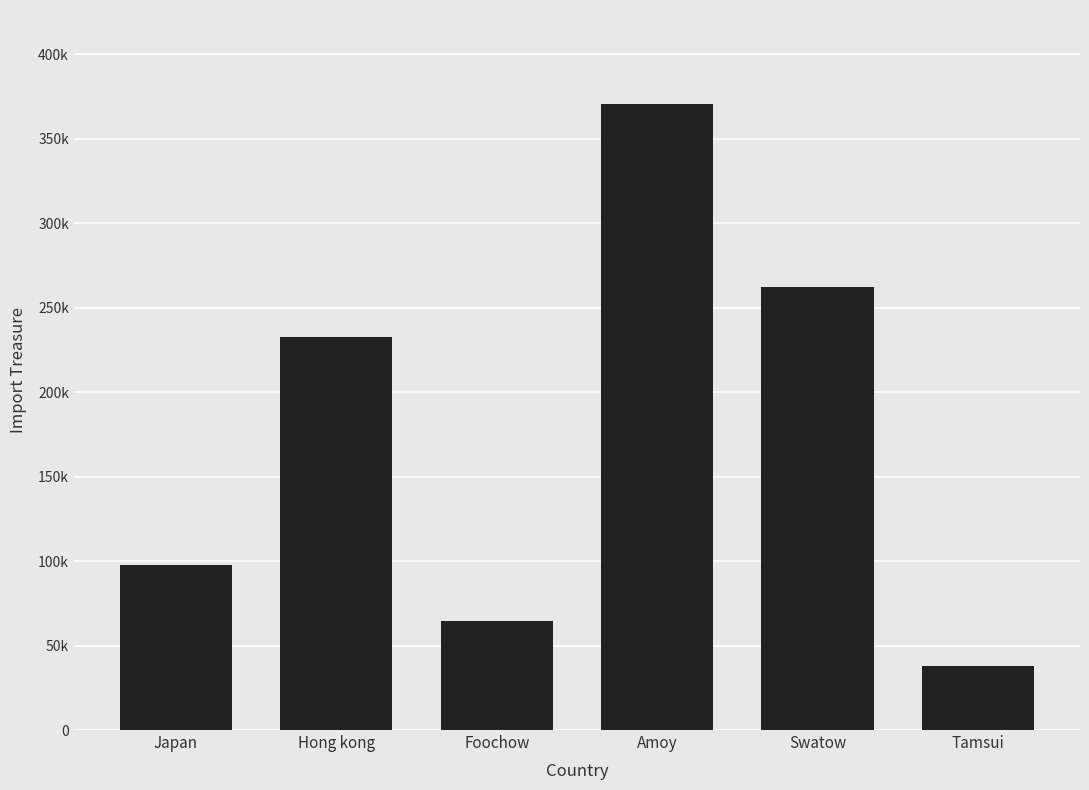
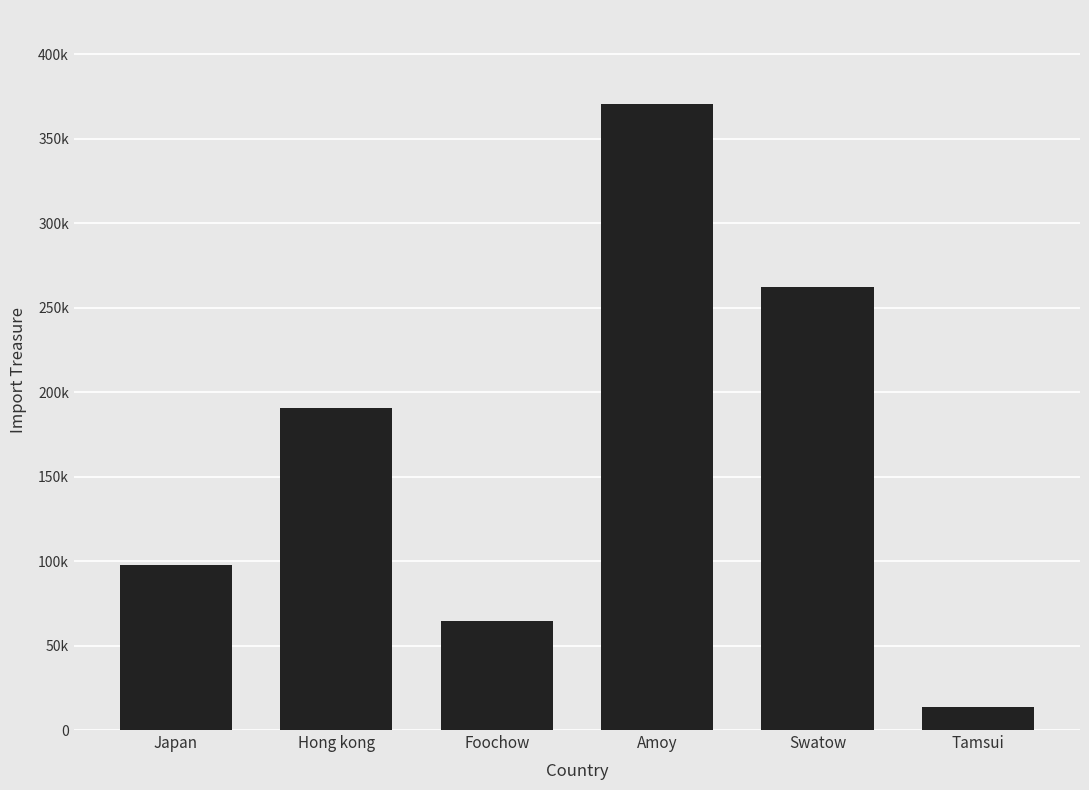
  {
    "Japan": 98000,
-   "Hong kong": 233000,
+   "Hong kong": 190000,
    "Foochow": 64000,
    "Amoy": 371000,
    "Swatow": 262000,
-   "Tamsui": 38000
+   "Tamsui": 14000
  }
